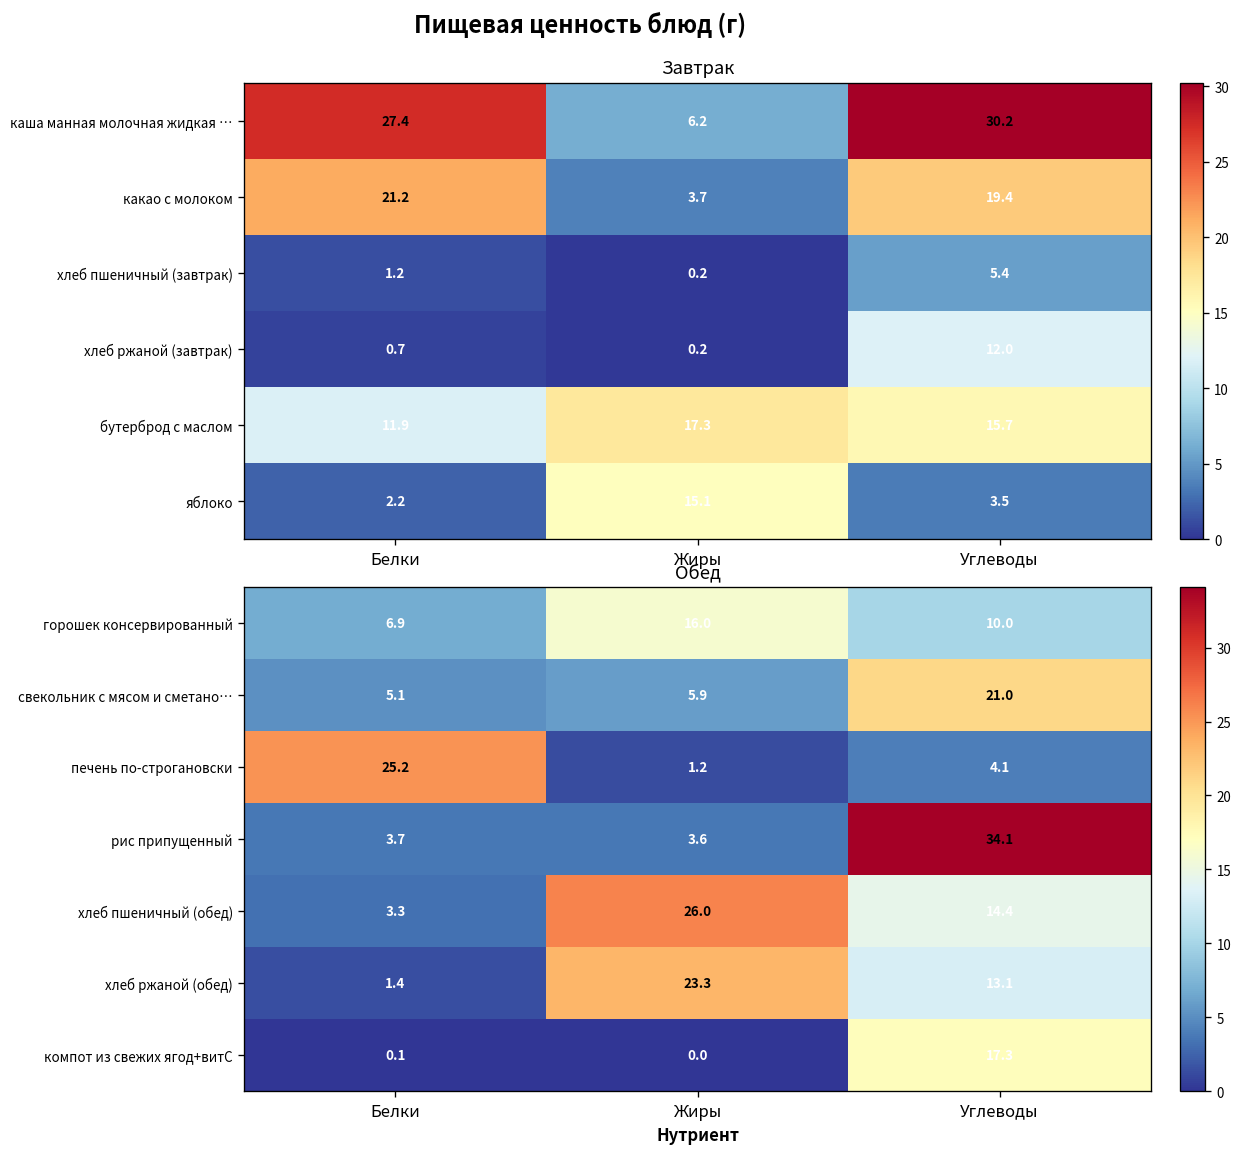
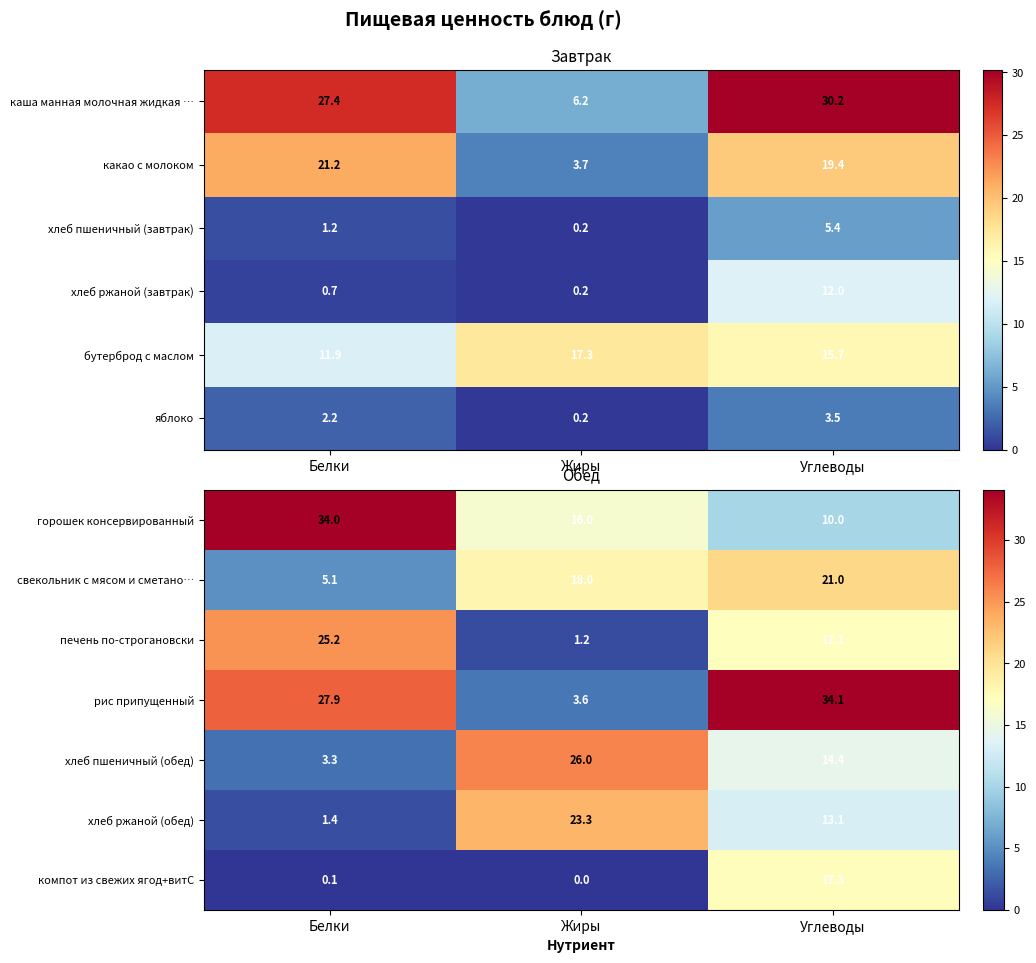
  {
    "Завтрак": {
      "каша манная молочная жидкая …": {
        "Белки": 27.4,
        "Жиры": 6.2,
        "Углеводы": 30.2
      },
      "какао с молоком": {
        "Белки": 21.2,
        "Жиры": 3.7,
        "Углеводы": 19.4
      },
      "хлеб пшеничный (завтрак)": {
        "Белки": 1.2,
        "Жиры": 0.2,
        "Углеводы": 5.4
      },
      "хлеб ржаной (завтрак)": {
        "Белки": 0.7,
        "Жиры": 0.2
      },
      "бутерброд с маслом": {
        "Жиры": 17.3,
        "Углеводы": 15.7
      },
      "яблоко": {
        "Белки": 2.2,
-       "Жиры": 15.1,
+       "Жиры": 0.2,
        "Углеводы": 3.5
      }
    },
    "Обед": {
      "горошек консервированный": {
-       "Белки": 6.9,
+       "Белки": 34.0,
        "Жиры": 16.0,
        "Углеводы": 10.0
      },
      "свекольник с мясом и сметано…": {
        "Белки": 5.1,
-       "Жиры": 5.9,
+       "Жиры": 18.0,
        "Углеводы": 21.0
      },
      "печень по-строгановски": {
        "Белки": 25.2,
        "Жиры": 1.2,
-       "Углеводы": 4.1
+       "Углеводы": 17.1
      },
      "рис припущенный": {
-       "Белки": 3.7,
+       "Белки": 27.9,
        "Жиры": 3.6,
        "Углеводы": 34.1
      },
      "хлеб пшеничный (обед)": {
        "Белки": 3.3,
        "Жиры": 26.0
      },
      "хлеб ржаной (обед)": {
        "Белки": 1.4,
        "Жиры": 23.3
      },
      "компот из свежих ягод+витС": {
        "Белки": 0.1,
        "Жиры": 0.0,
        "Углеводы": 17.3
      }
    }
  }
